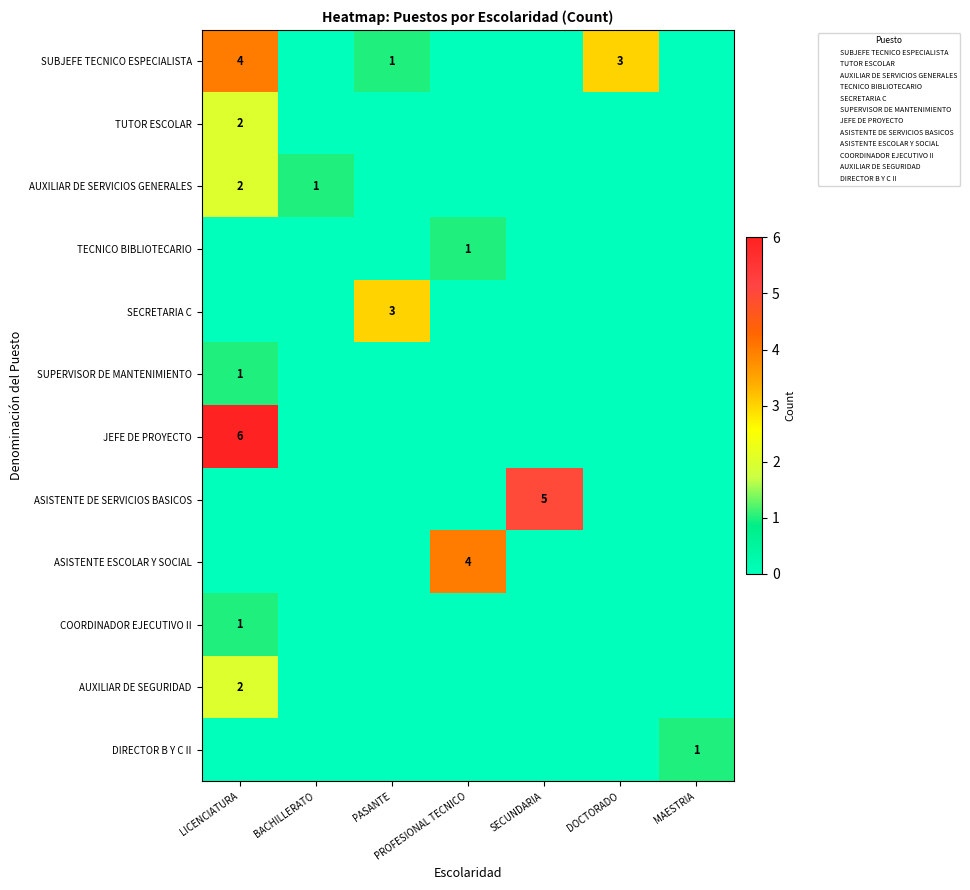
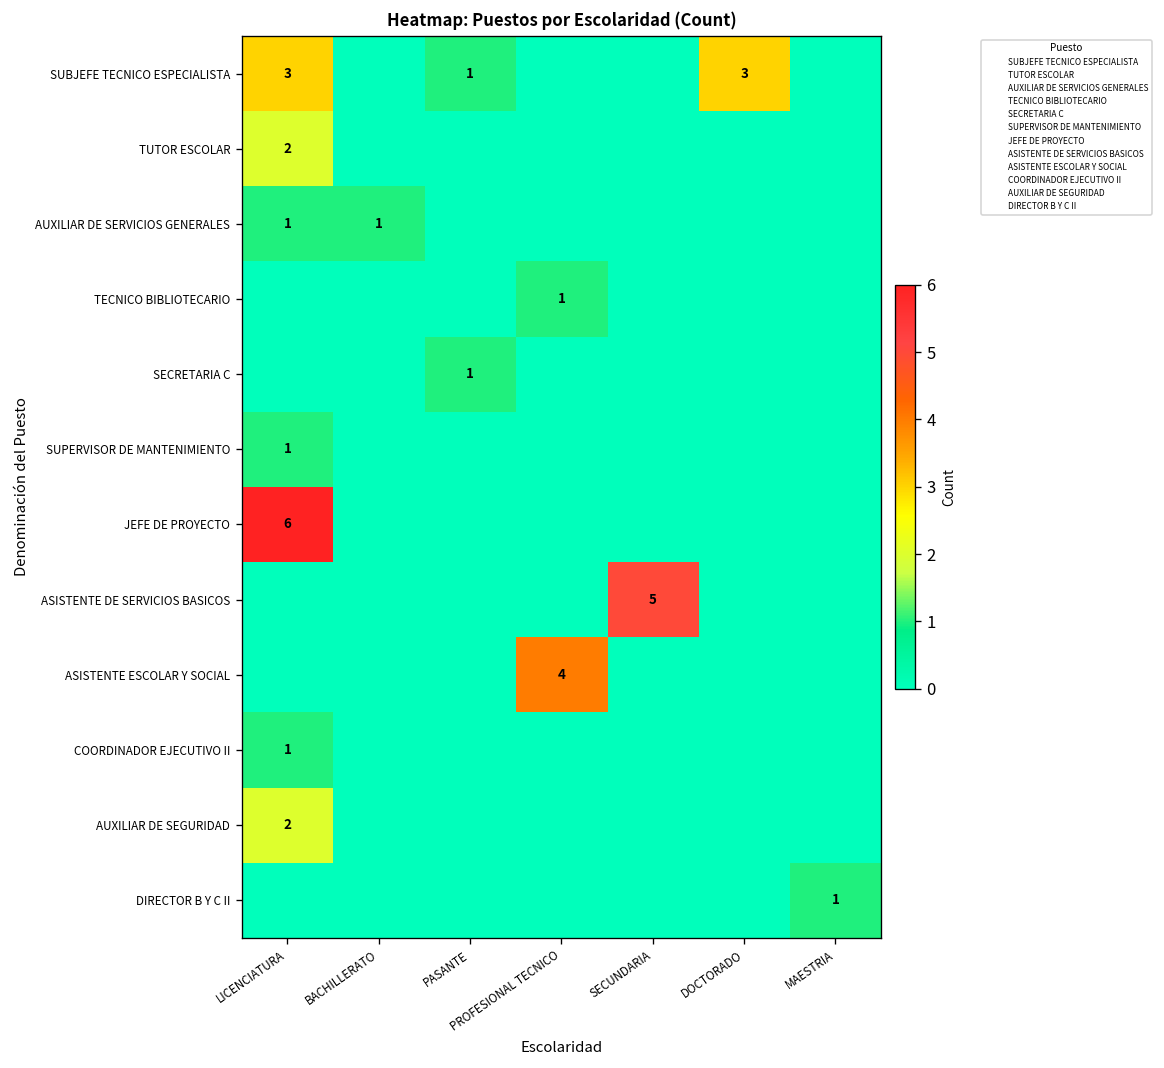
  {
    "SUBJEFE TECNICO ESPECIALISTA": {
-     "LICENCIATURA": 4,
+     "LICENCIATURA": 3,
      "PASANTE": 1,
      "DOCTORADO": 3
    },
    "TUTOR ESCOLAR": {
      "LICENCIATURA": 2
    },
    "AUXILIAR DE SERVICIOS GENERALES": {
-     "LICENCIATURA": 2,
+     "LICENCIATURA": 1,
      "BACHILLERATO": 1
    },
    "TECNICO BIBLIOTECARIO": {
      "PROFESIONAL TECNICO": 1
    },
    "SECRETARIA C": {
-     "PASANTE": 3
+     "PASANTE": 1
    },
    "SUPERVISOR DE MANTENIMIENTO": {
      "LICENCIATURA": 1
    },
    "JEFE DE PROYECTO": {
      "LICENCIATURA": 6
    },
    "ASISTENTE DE SERVICIOS BASICOS": {
      "SECUNDARIA": 5
    },
    "ASISTENTE ESCOLAR Y SOCIAL": {
      "PROFESIONAL TECNICO": 4
    },
    "COORDINADOR EJECUTIVO II": {
      "LICENCIATURA": 1
    },
    "AUXILIAR DE SEGURIDAD": {
      "LICENCIATURA": 2
    },
    "DIRECTOR B Y C II": {
      "MAESTRIA": 1
    }
  }
